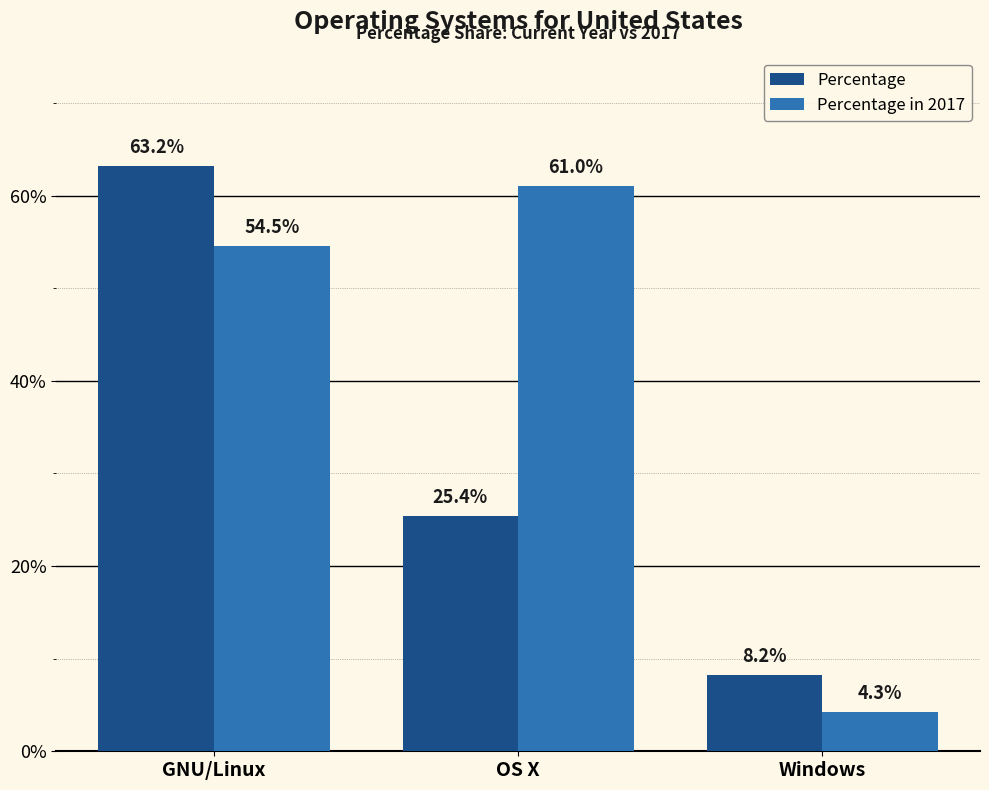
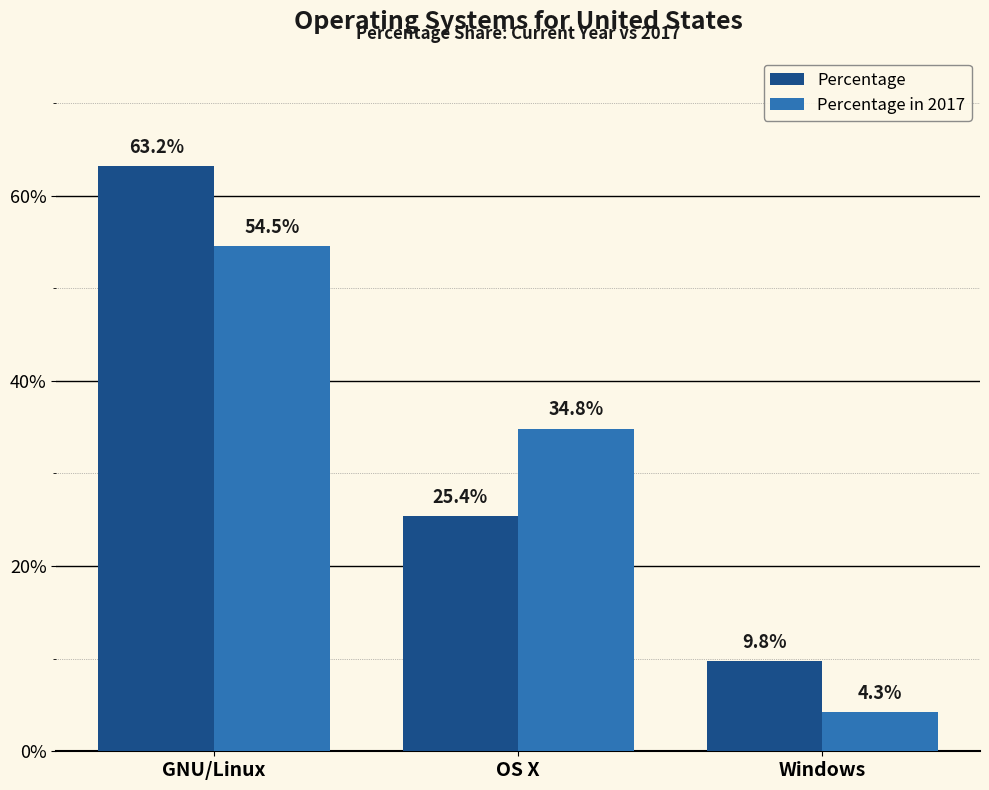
  {
    "Percentage": {
      "GNU/Linux": "63.2%",
      "OS X": "25.4%",
-     "Windows": "8.2%"
+     "Windows": "9.8%"
    },
    "Percentage in 2017": {
      "GNU/Linux": "54.5%",
-     "OS X": "61.0%",
+     "OS X": "34.8%",
      "Windows": "4.3%"
    }
  }
